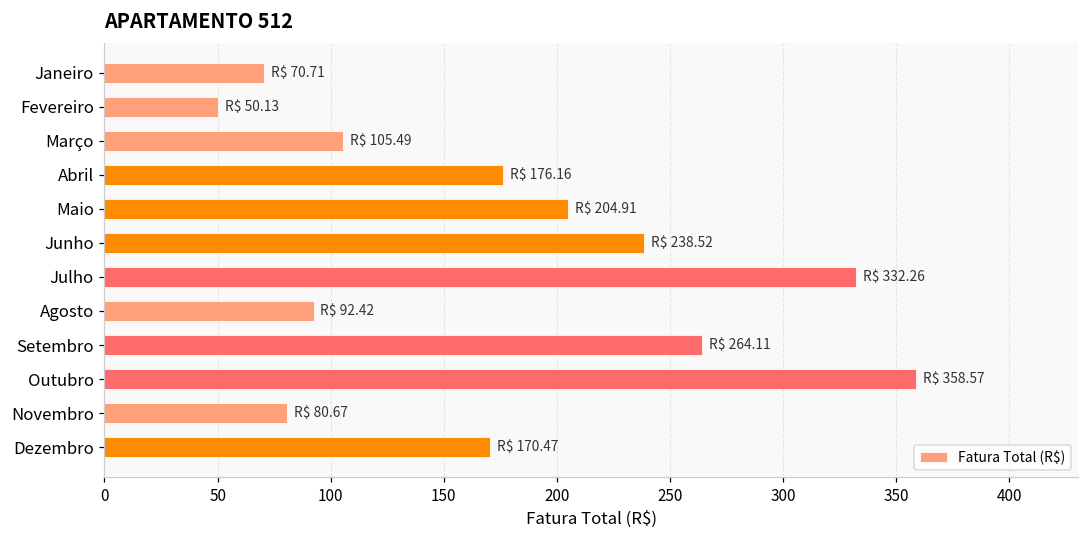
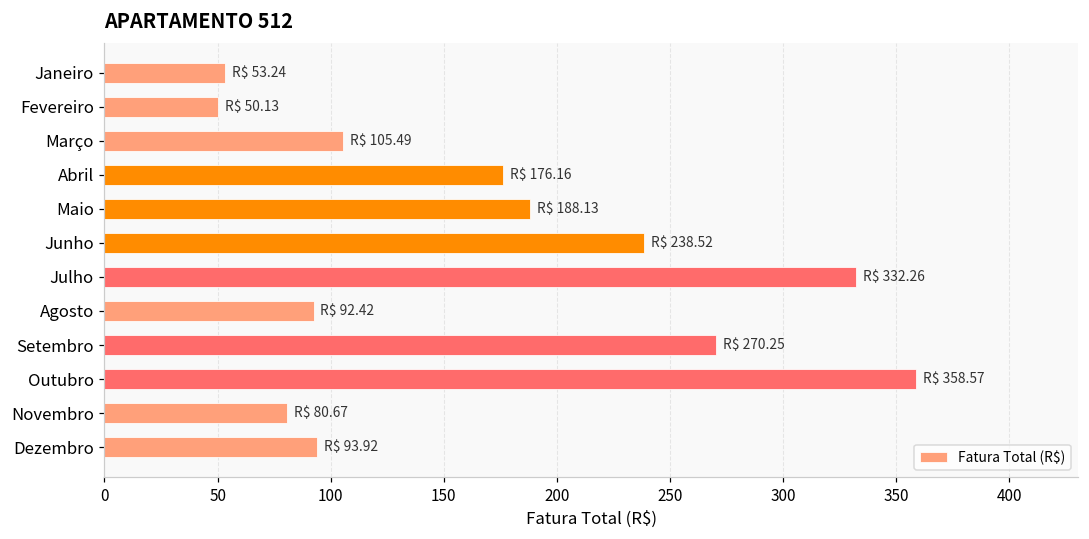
  {
-   "Janeiro": 70.71,
+   "Janeiro": 53.24,
    "Fevereiro": 50.13,
    "Março": 105.49,
    "Abril": 176.16,
-   "Maio": 204.91,
+   "Maio": 188.13,
    "Junho": 238.52,
    "Julho": 332.26,
    "Agosto": 92.42,
-   "Setembro": 264.11,
+   "Setembro": 270.25,
    "Outubro": 358.57,
    "Novembro": 80.67,
-   "Dezembro": 170.47
+   "Dezembro": 93.92
  }
